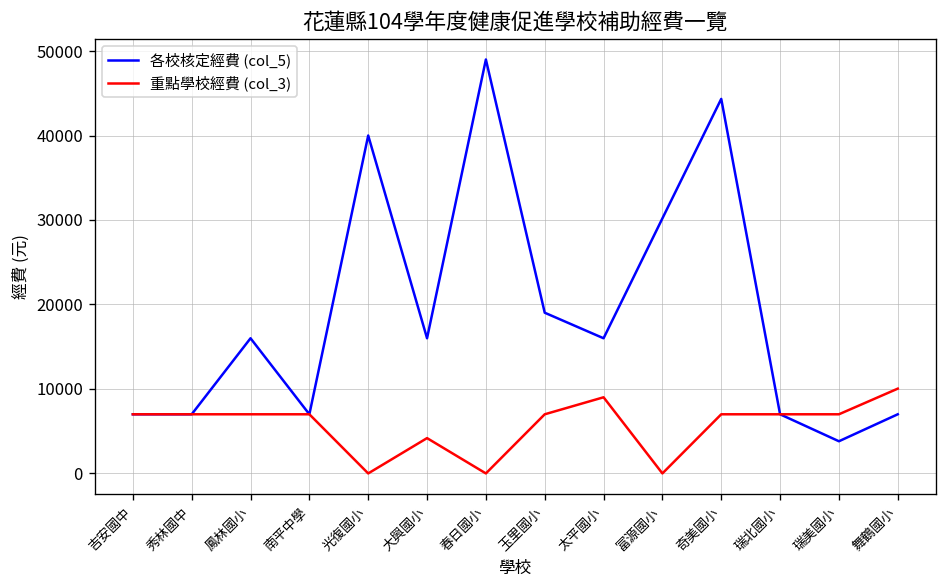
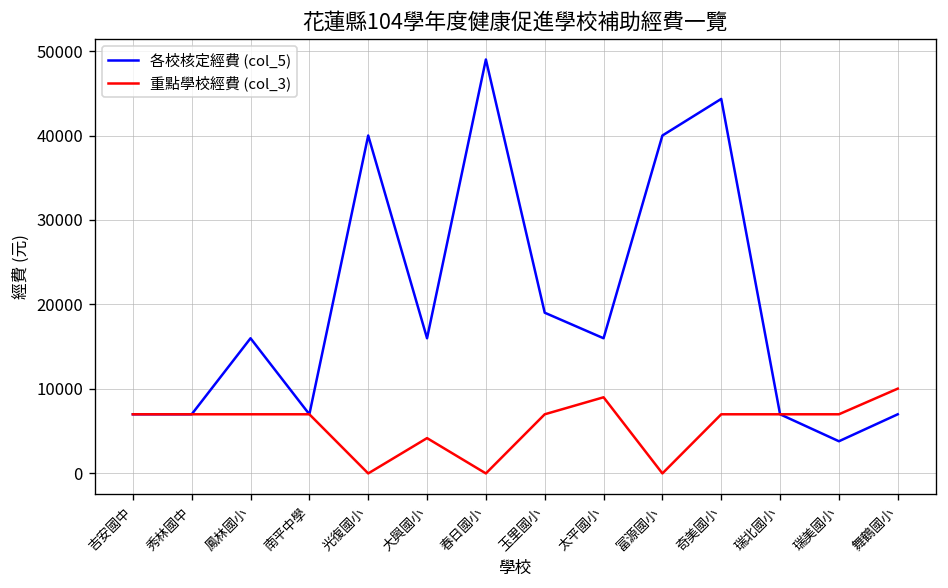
  {
    "各校核定經費 (col_5)": {
      "鳳林國小": 16000,
      "光復國小": 40000,
      "大興國小": 16000,
      "春日國小": 49000,
      "玉里國小": 19000,
      "太平國小": 16000,
-     "富源國小": 30000,
+     "富源國小": 40000,
      "奇美國小": 44000,
      "瑞美國小": 4000,
      "舞鶴國小": 7000
    },
    "重點學校經費 (col_3)": {
      "鳳林國小": 7000,
      "光復國小": 0,
      "大興國小": 4000,
      "春日國小": 0,
      "玉里國小": 7000,
      "太平國小": 9000,
      "富源國小": 0,
      "奇美國小": 7000,
      "瑞美國小": 7000,
      "舞鶴國小": 10000
    }
  }
